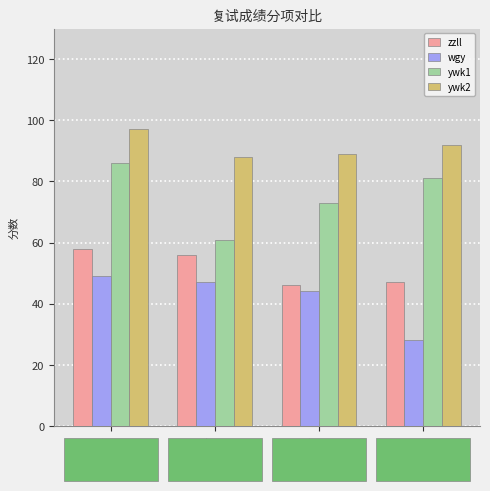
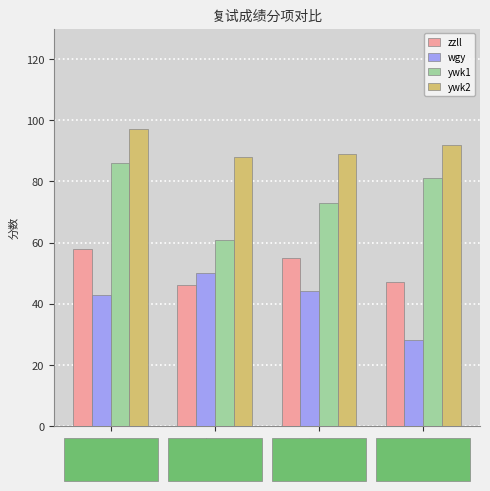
  {
    "zzll": {
      "张森": 58,
-     "李杰": 56,
-     "刘振华": 46,
+     "李杰": 46,
+     "刘振华": 55,
      "廖铃": 47
    },
    "wgy": {
-     "张森": 49,
-     "李杰": 47,
+     "张森": 43,
+     "李杰": 50,
      "刘振华": 44,
      "廖铃": 28
    },
    "ywk1": {
      "张森": 86,
      "李杰": 61,
      "刘振华": 73,
      "廖铃": 81
    },
    "ywk2": {
      "张森": 97,
      "李杰": 88,
      "刘振华": 89,
      "廖铃": 92
    }
  }
